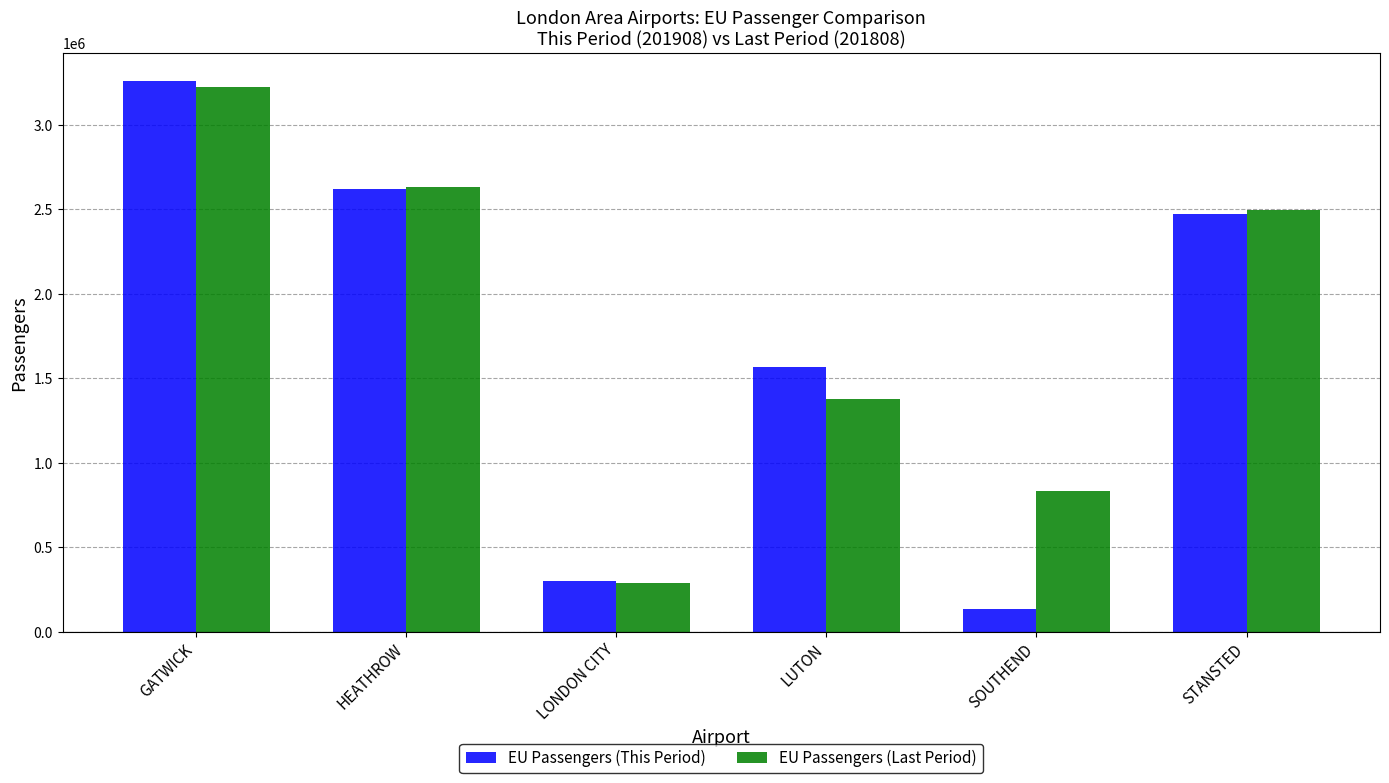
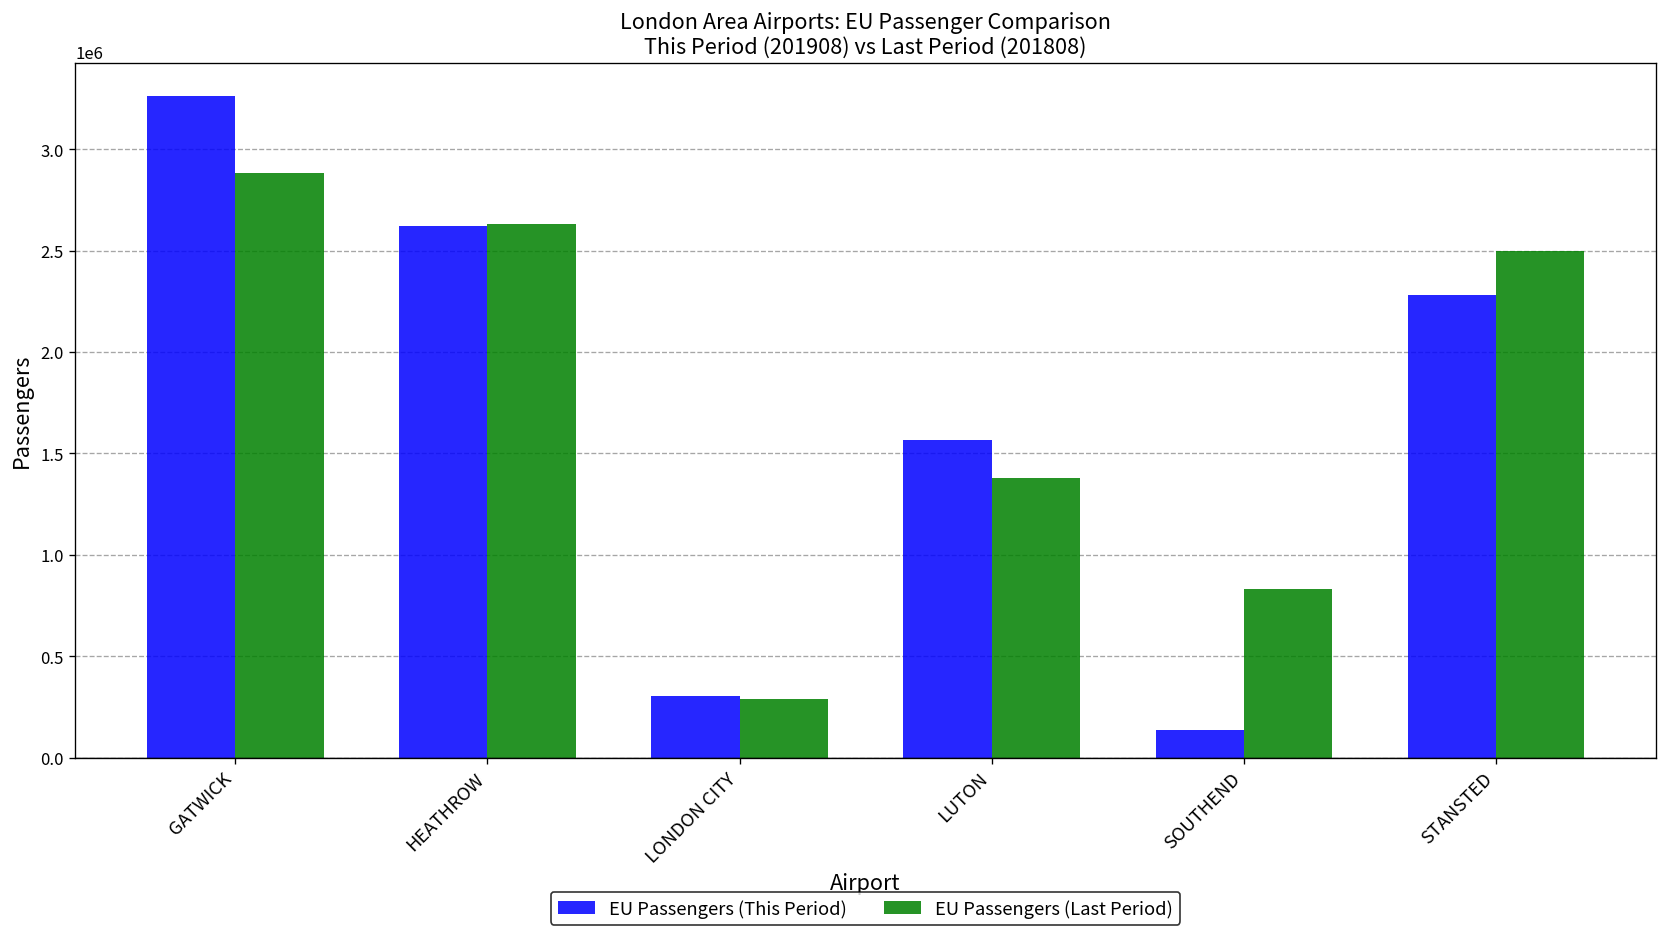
  {
    "EU Passengers (This Period)": {
      "GATWICK": 3260000,
      "HEATHROW": 2620000,
      "LONDON CITY": 300000,
      "LUTON": 1570000,
      "SOUTHEND": 140000,
-     "STANSTED": 2470000
+     "STANSTED": 2280000
    },
    "EU Passengers (Last Period)": {
-     "GATWICK": 3220000,
+     "GATWICK": 2880000,
      "HEATHROW": 2630000,
      "LONDON CITY": 290000,
      "LUTON": 1380000,
      "SOUTHEND": 830000,
      "STANSTED": 2500000
    }
  }
